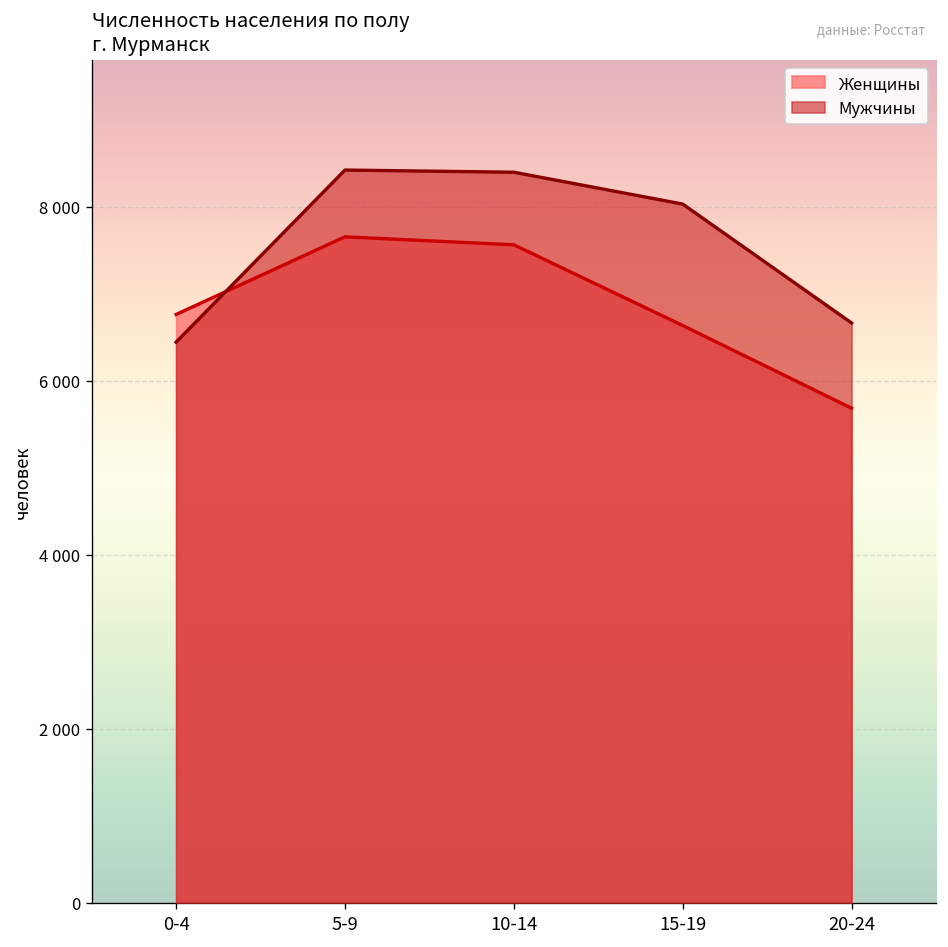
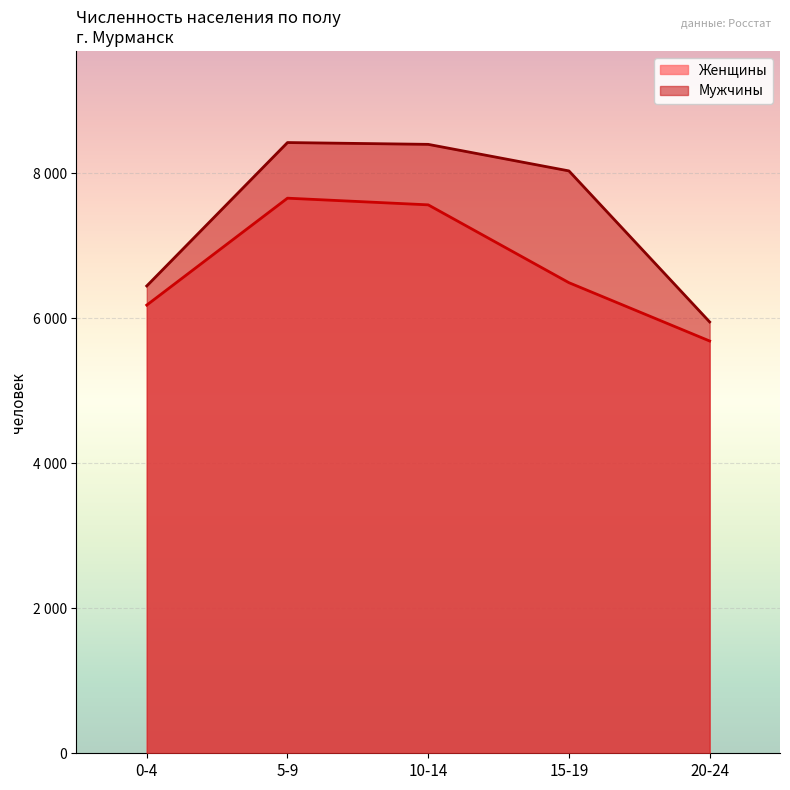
  {
    "Женщины": {
-     "0-4": 6800,
+     "0-4": 6200,
      "5-9": 7700,
      "10-14": 7600,
-     "15-19": 6600,
+     "15-19": 6500,
      "20-24": 5700
    },
    "Мужчины": {
      "0-4": 6400,
      "5-9": 8400,
      "10-14": 8400,
      "15-19": 8000,
-     "20-24": 6700
+     "20-24": 5900
    }
  }
